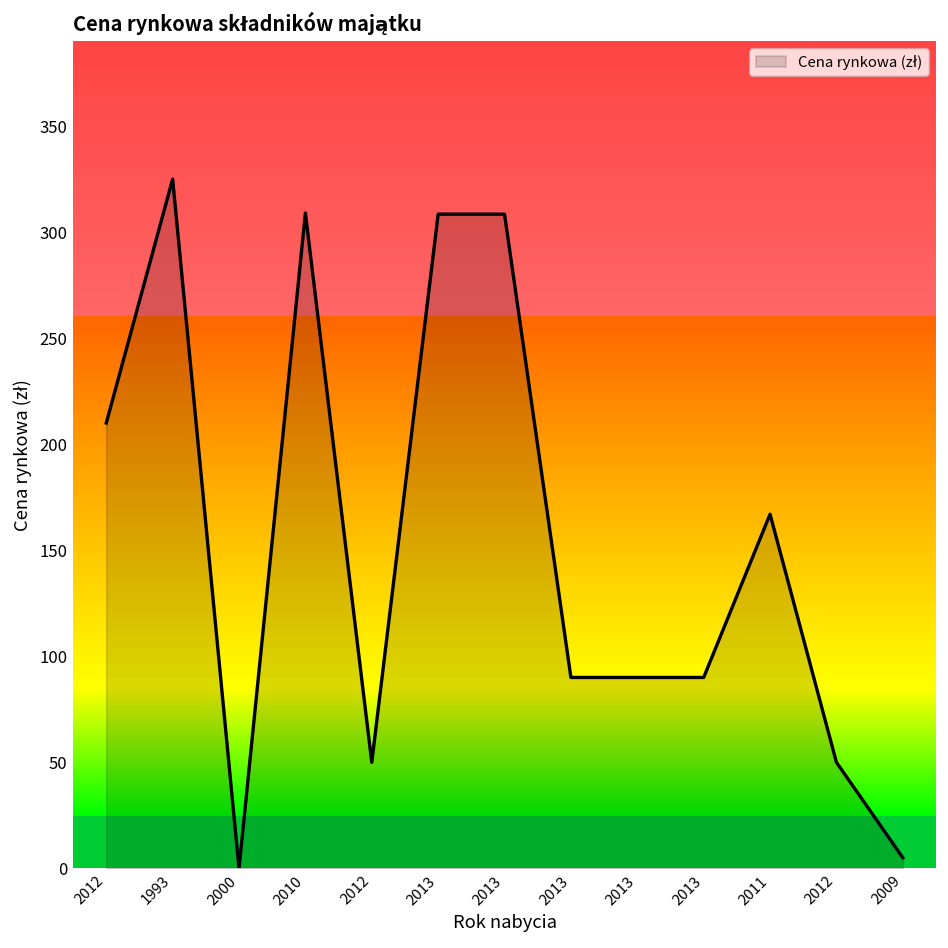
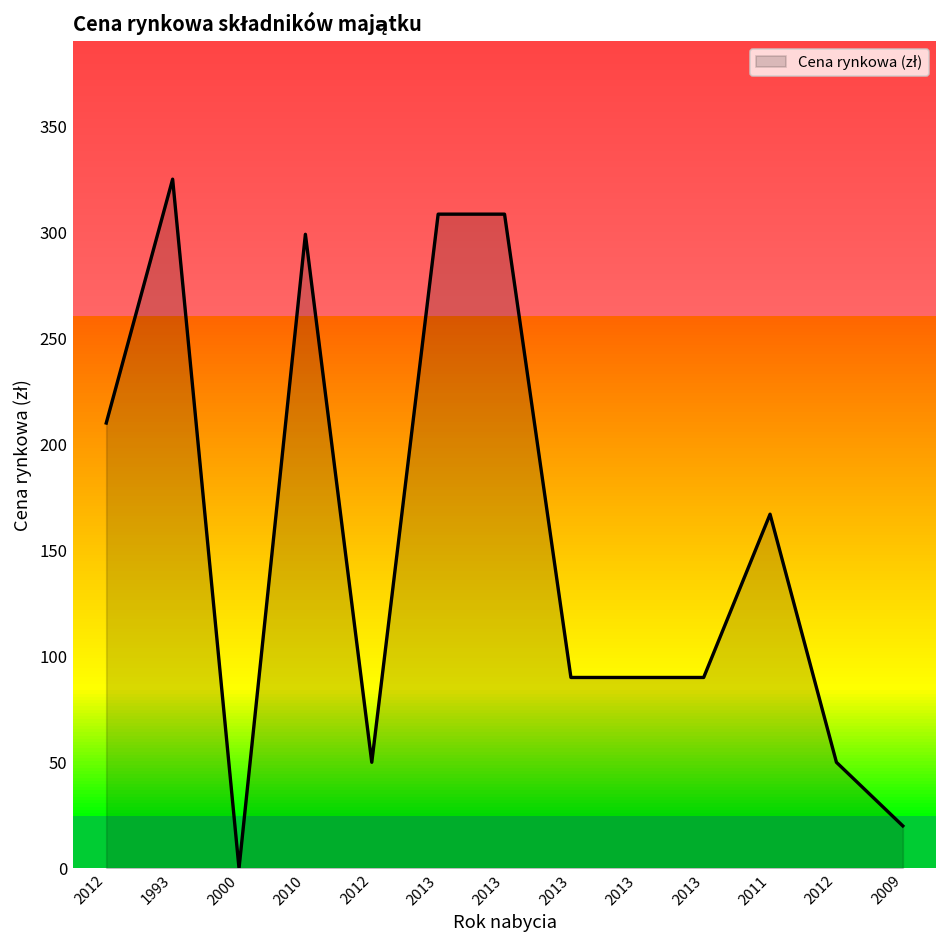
  {
    "1993": 325,
    "2000": 0,
-   "2010": 309,
+   "2010": 299,
    "2011": 167,
-   "2009": 5
+   "2009": 20
  }
